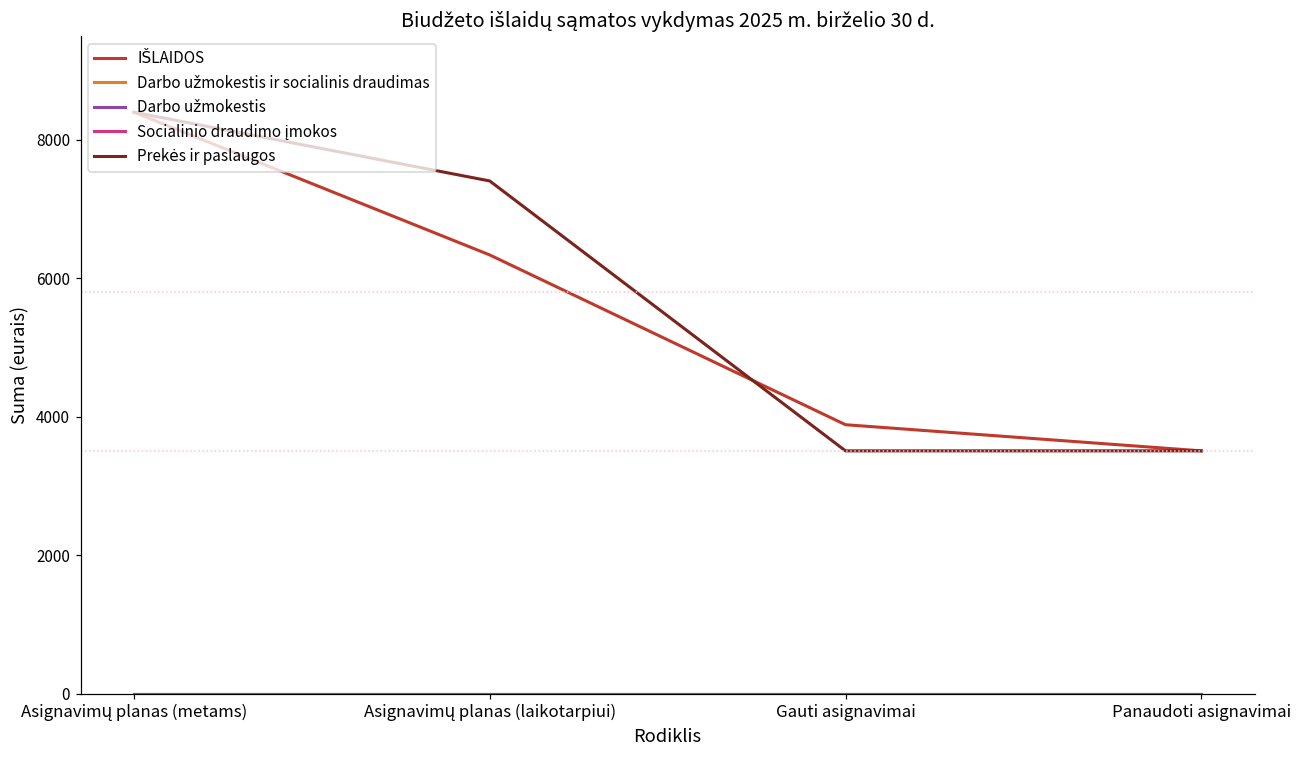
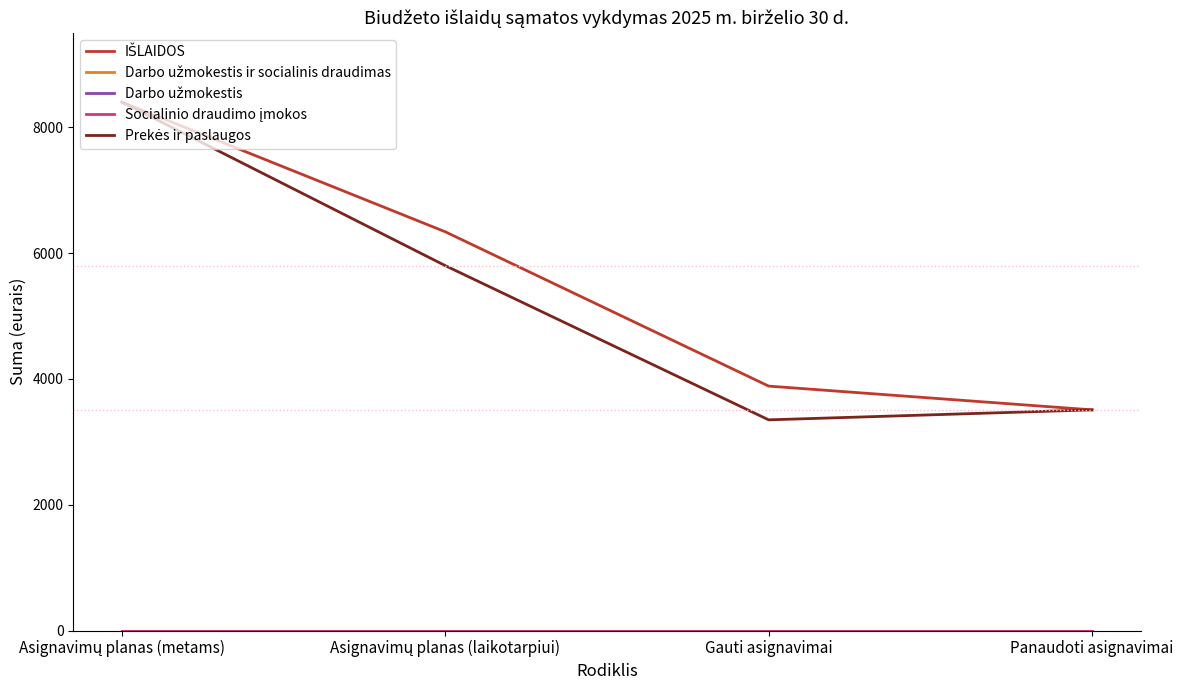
  {
    "IŠLAIDOS": {
      "Asignavimų planas (laikotarpiui)": 6300,
      "Gauti asignavimai": 3900
    },
    "Socialinio draudimo įmokos": {
      "Asignavimų planas (metams)": 0,
      "Asignavimų planas (laikotarpiui)": 0,
      "Gauti asignavimai": 0,
      "Panaudoti asignavimai": 0
    },
    "Prekės ir paslaugos": {
-     "Asignavimų planas (laikotarpiui)": 7400,
-     "Gauti asignavimai": 3500
+     "Asignavimų planas (laikotarpiui)": 5800,
+     "Gauti asignavimai": 3300
    }
  }
